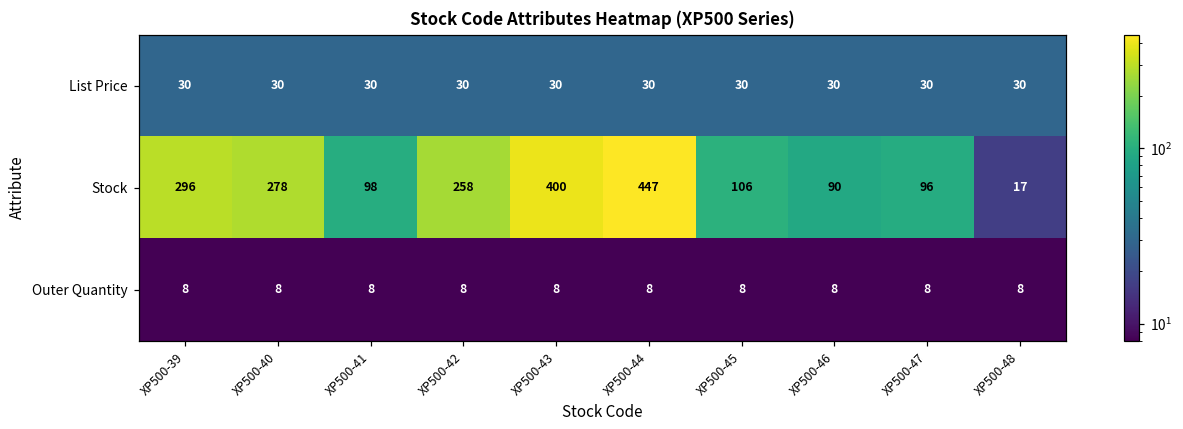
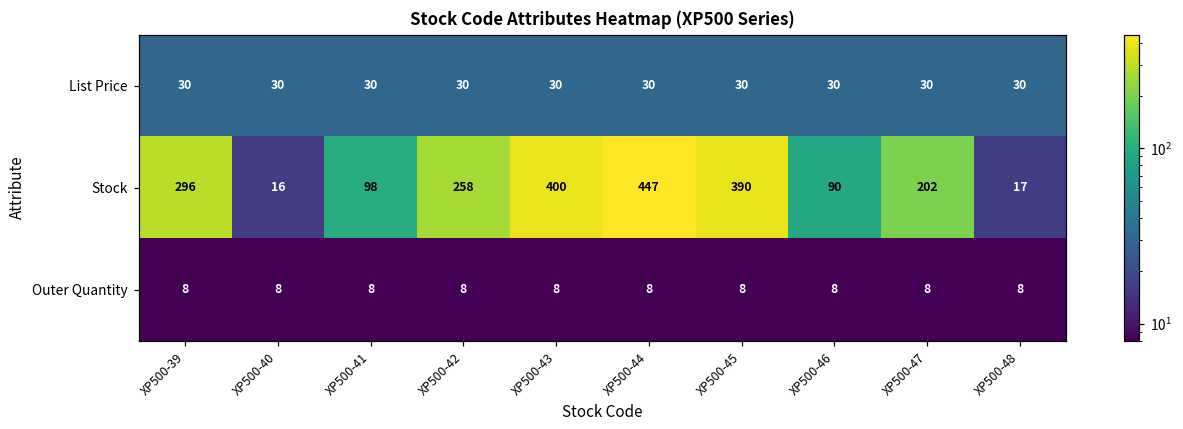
  {
    "List Price": {
      "XP500-39": 30,
      "XP500-40": 30,
      "XP500-41": 30,
      "XP500-42": 30,
      "XP500-43": 30,
      "XP500-44": 30,
      "XP500-45": 30,
      "XP500-46": 30,
      "XP500-47": 30,
      "XP500-48": 30
    },
    "Stock": {
      "XP500-39": 296,
-     "XP500-40": 278,
+     "XP500-40": 16,
      "XP500-41": 98,
      "XP500-42": 258,
      "XP500-43": 400,
      "XP500-44": 447,
-     "XP500-45": 106,
+     "XP500-45": 390,
      "XP500-46": 90,
-     "XP500-47": 96,
+     "XP500-47": 202,
      "XP500-48": 17
    },
    "Outer Quantity": {
      "XP500-39": 8,
      "XP500-40": 8,
      "XP500-41": 8,
      "XP500-42": 8,
      "XP500-43": 8,
      "XP500-44": 8,
      "XP500-45": 8,
      "XP500-46": 8,
      "XP500-47": 8,
      "XP500-48": 8
    }
  }
